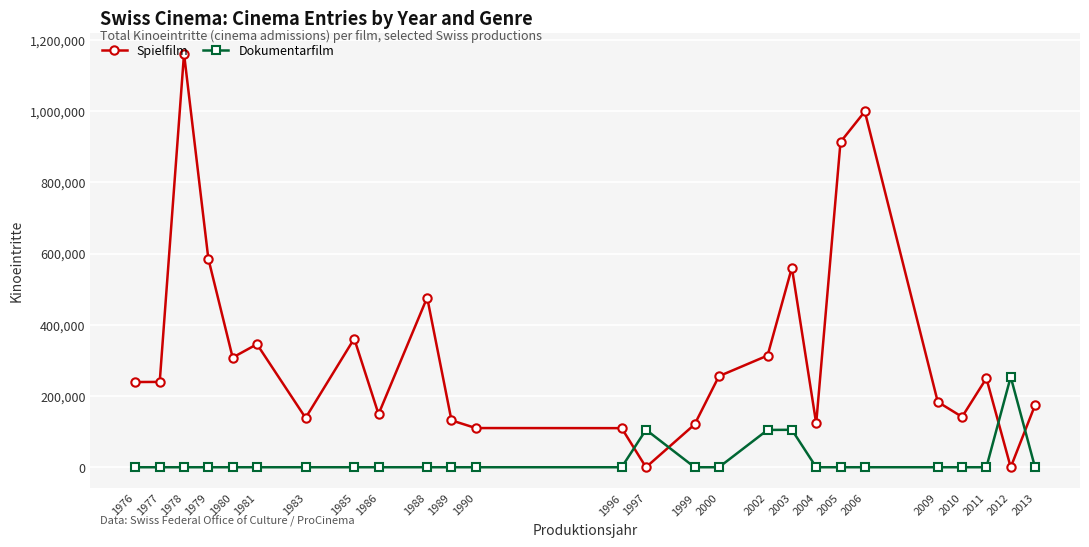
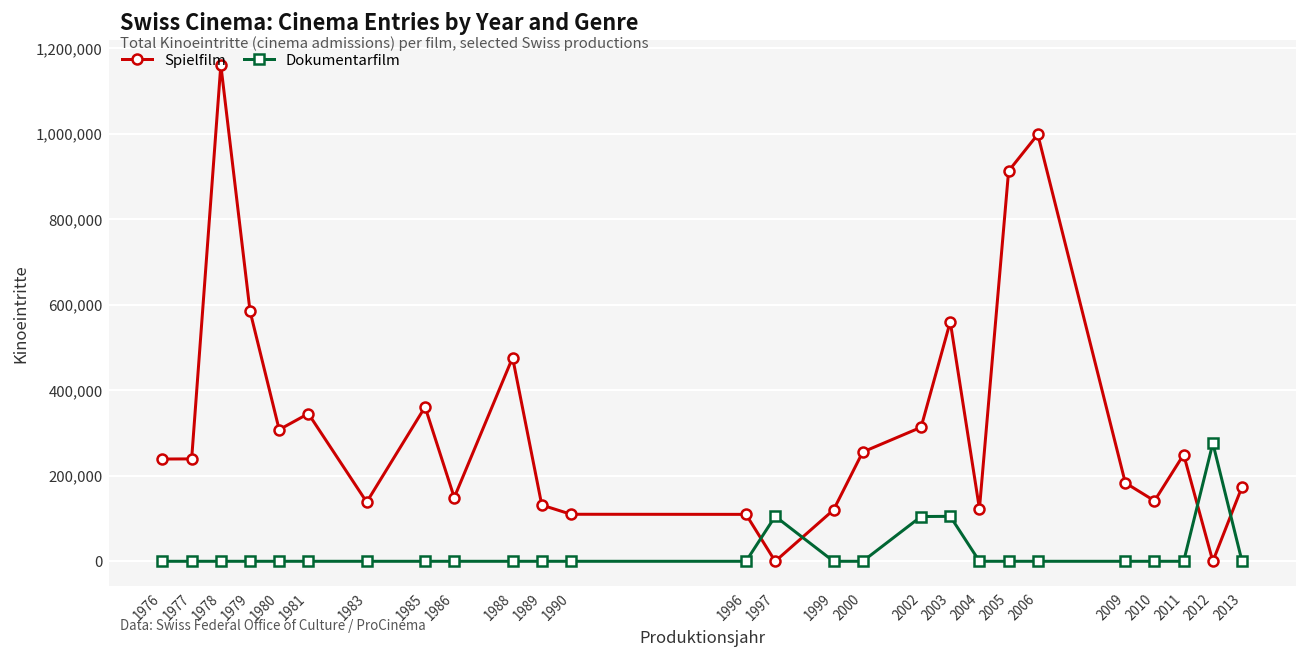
  {
    "Spielfilm": {
      "1976": "240,000",
      "1977": "240,000",
      "1978": "1,160,000",
      "1979": "590,000",
      "1980": "310,000",
      "1981": "350,000",
      "1983": "140,000",
      "1985": "360,000",
      "1986": "150,000",
      "1988": "480,000",
      "1989": "130,000",
      "1990": "110,000",
      "1996": "110,000",
      "1997": "0",
      "1999": "120,000",
      "2000": "260,000",
      "2002": "310,000",
      "2003": "560,000",
      "2004": "120,000",
      "2005": "910,000",
      "2006": "1,000,000",
      "2009": "180,000",
      "2010": "140,000",
      "2011": "250,000",
      "2012": "0",
      "2013": "170,000"
    },
    "Dokumentarfilm": {
      "1976": "0",
      "1977": "0",
      "1978": "0",
      "1979": "0",
      "1980": "0",
      "1981": "0",
      "1983": "0",
      "1985": "0",
      "1986": "0",
      "1988": "0",
      "1989": "0",
      "1990": "0",
      "1996": "0",
      "1997": "110,000",
      "1999": "0",
      "2000": "0",
      "2002": "100,000",
      "2003": "110,000",
      "2004": "0",
      "2005": "0",
      "2006": "0",
      "2009": "0",
      "2010": "0",
      "2011": "0",
-     "2012": "250,000",
+     "2012": "280,000",
      "2013": "0"
    }
  }
